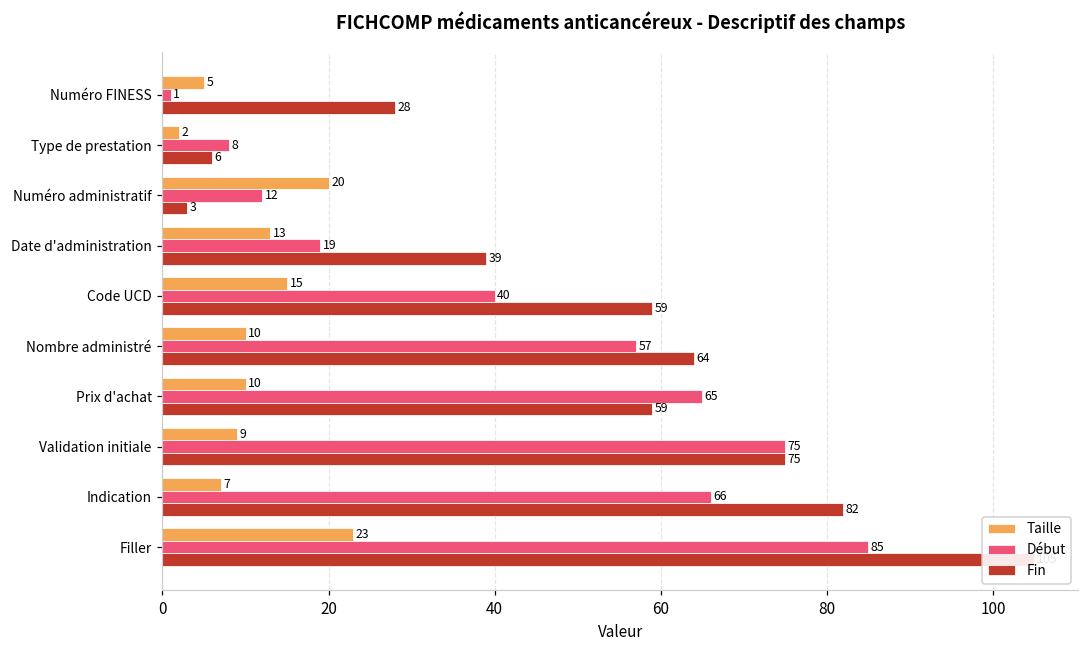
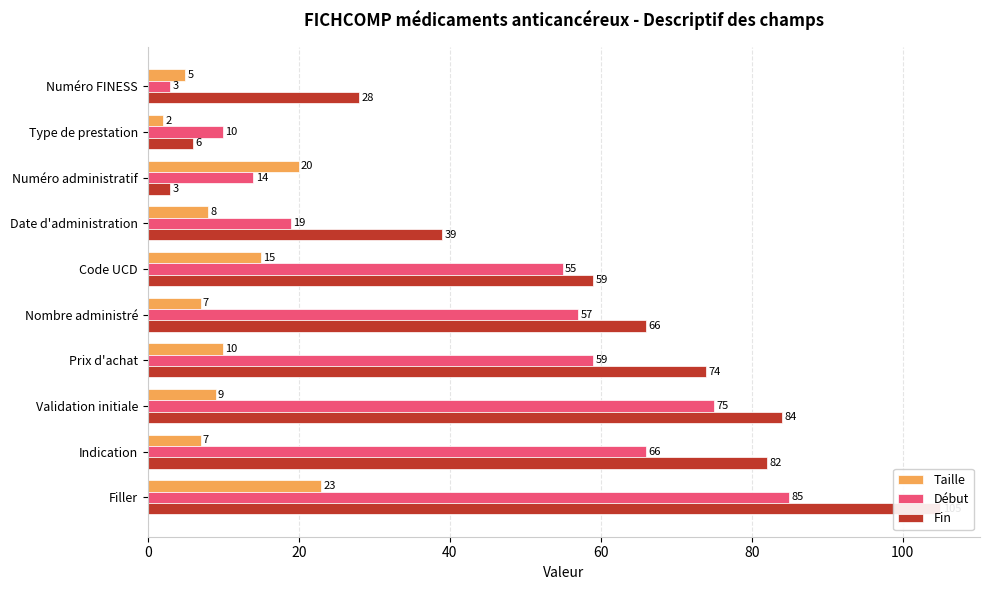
  {
    "Taille": {
      "Numéro FINESS": 5,
      "Type de prestation": 2,
      "Numéro administratif": 20,
-     "Date d'administration": 13,
+     "Date d'administration": 8,
      "Code UCD": 15,
-     "Nombre administré": 10,
+     "Nombre administré": 7,
      "Prix d'achat": 10,
      "Validation initiale": 9,
      "Indication": 7,
      "Filler": 23
    },
    "Début": {
-     "Numéro FINESS": 1,
-     "Type de prestation": 8,
-     "Numéro administratif": 12,
+     "Numéro FINESS": 3,
+     "Type de prestation": 10,
+     "Numéro administratif": 14,
      "Date d'administration": 19,
-     "Code UCD": 40,
+     "Code UCD": 55,
      "Nombre administré": 57,
-     "Prix d'achat": 65,
+     "Prix d'achat": 59,
      "Validation initiale": 75,
      "Indication": 66,
      "Filler": 85
    },
    "Fin": {
      "Numéro FINESS": 28,
      "Type de prestation": 6,
      "Numéro administratif": 3,
      "Date d'administration": 39,
      "Code UCD": 59,
-     "Nombre administré": 64,
-     "Prix d'achat": 59,
-     "Validation initiale": 75,
+     "Nombre administré": 66,
+     "Prix d'achat": 74,
+     "Validation initiale": 84,
      "Indication": 82
    }
  }
